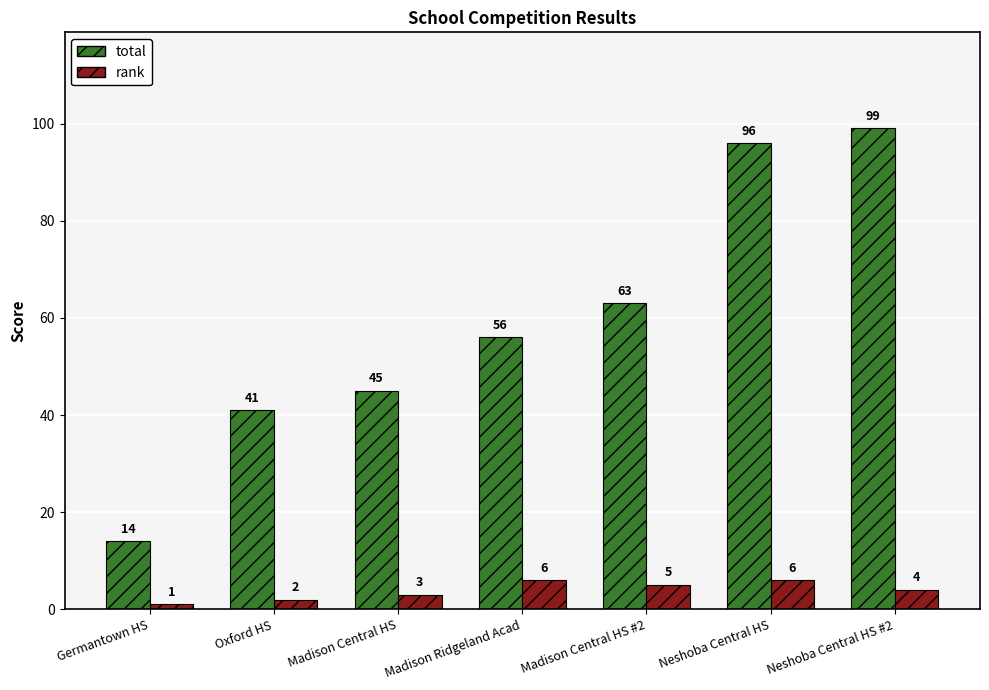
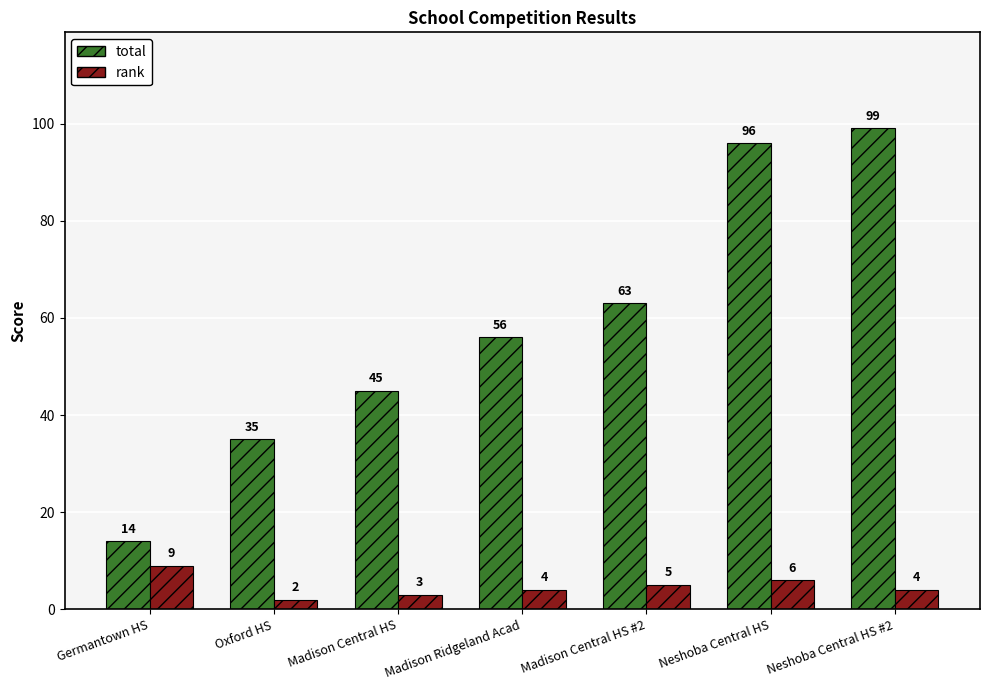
  {
    "total": {
      "Germantown HS": 14,
-     "Oxford HS": 41,
+     "Oxford HS": 35,
      "Madison Central HS": 45,
      "Madison Ridgeland Acad": 56,
      "Madison Central HS #2": 63,
      "Neshoba Central HS": 96,
      "Neshoba Central HS #2": 99
    },
    "rank": {
-     "Germantown HS": 1,
+     "Germantown HS": 9,
      "Oxford HS": 2,
      "Madison Central HS": 3,
-     "Madison Ridgeland Acad": 6,
+     "Madison Ridgeland Acad": 4,
      "Madison Central HS #2": 5,
      "Neshoba Central HS": 6,
      "Neshoba Central HS #2": 4
    }
  }
